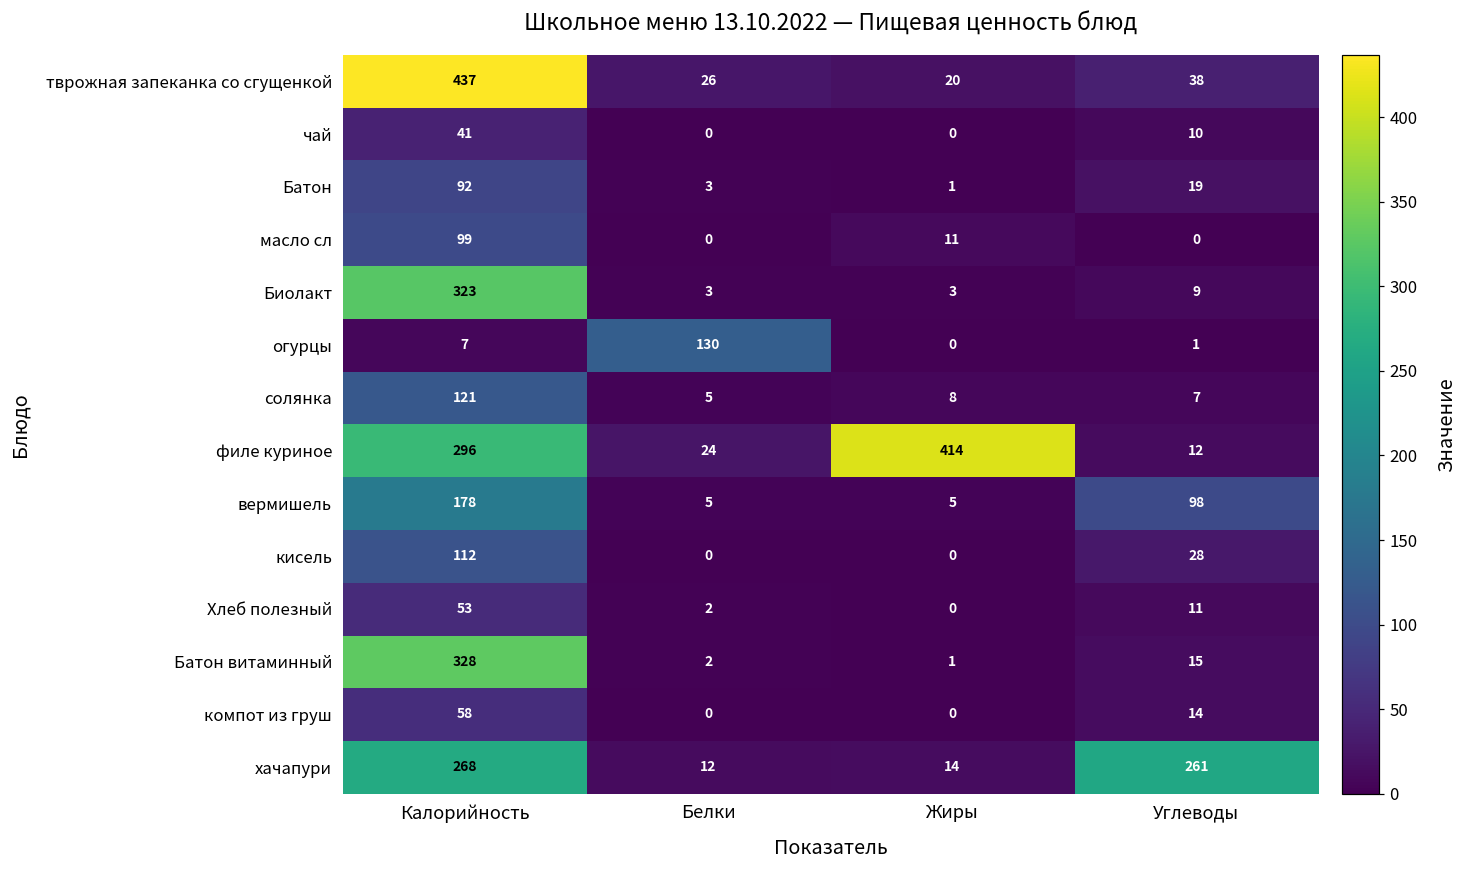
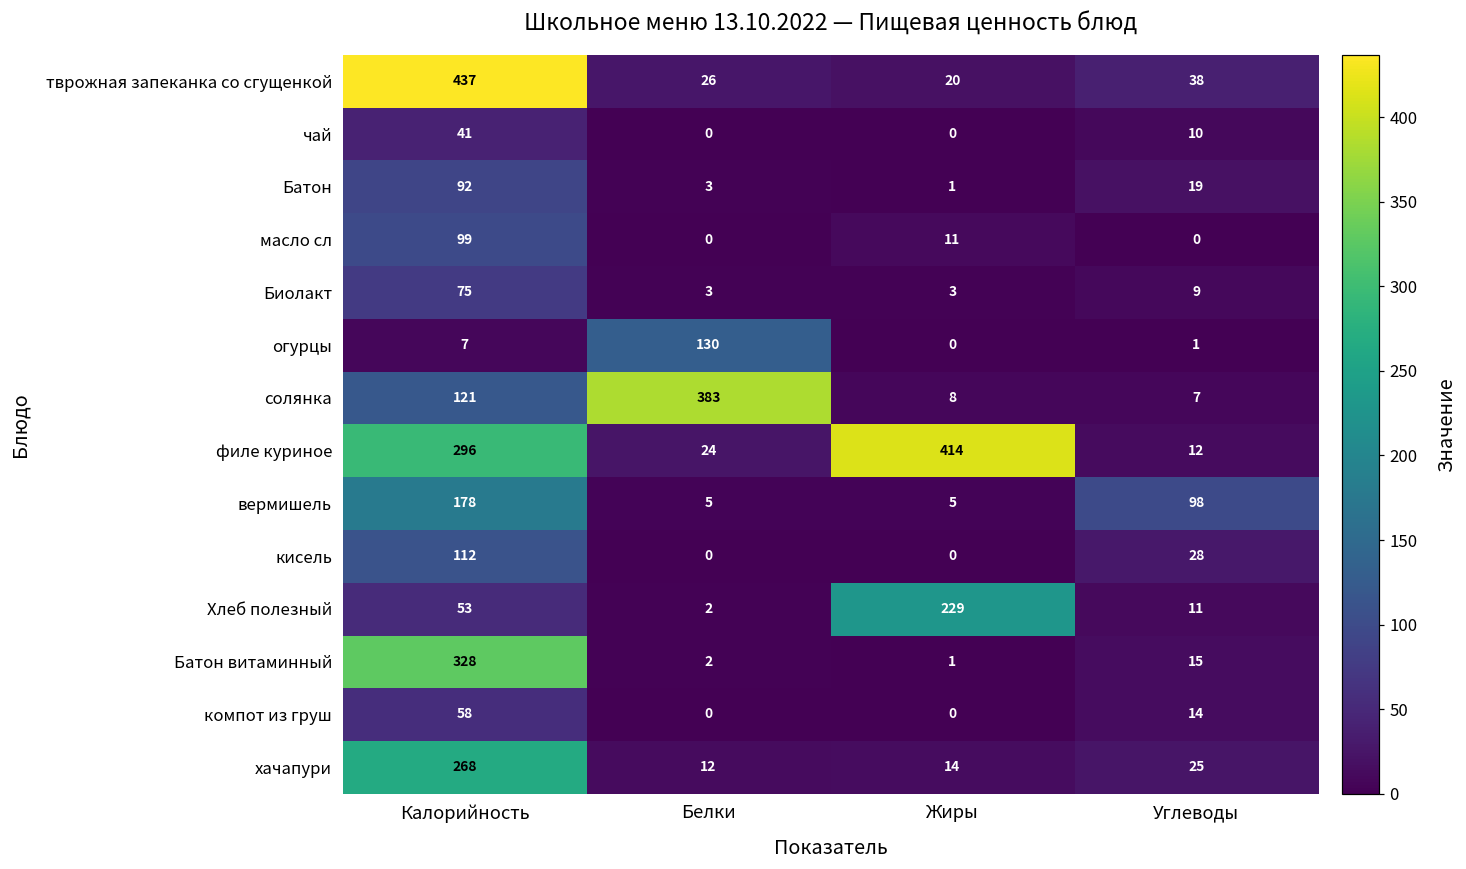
  {
    "тврожная запеканка со сгущенкой": {
      "Калорийность": 437,
      "Белки": 26,
      "Жиры": 20,
      "Углеводы": 38
    },
    "чай": {
      "Калорийность": 41,
      "Белки": 0,
      "Жиры": 0,
      "Углеводы": 10
    },
    "Батон": {
      "Калорийность": 92,
      "Белки": 3,
      "Жиры": 1,
      "Углеводы": 19
    },
    "масло сл": {
      "Калорийность": 99,
      "Белки": 0,
      "Жиры": 11,
      "Углеводы": 0
    },
    "Биолакт": {
-     "Калорийность": 323,
+     "Калорийность": 75,
      "Белки": 3,
      "Жиры": 3,
      "Углеводы": 9
    },
    "огурцы": {
      "Калорийность": 7,
      "Белки": 130,
      "Жиры": 0,
      "Углеводы": 1
    },
    "солянка": {
      "Калорийность": 121,
-     "Белки": 5,
+     "Белки": 383,
      "Жиры": 8,
      "Углеводы": 7
    },
    "филе куриное": {
      "Калорийность": 296,
      "Белки": 24,
      "Жиры": 414,
      "Углеводы": 12
    },
    "вермишель": {
      "Калорийность": 178,
      "Белки": 5,
      "Жиры": 5,
      "Углеводы": 98
    },
    "кисель": {
      "Калорийность": 112,
      "Белки": 0,
      "Жиры": 0,
      "Углеводы": 28
    },
    "Хлеб полезный": {
      "Калорийность": 53,
      "Белки": 2,
-     "Жиры": 0,
+     "Жиры": 229,
      "Углеводы": 11
    },
    "Батон витаминный": {
      "Калорийность": 328,
      "Белки": 2,
      "Жиры": 1,
      "Углеводы": 15
    },
    "компот из груш": {
      "Калорийность": 58,
      "Белки": 0,
      "Жиры": 0,
      "Углеводы": 14
    },
    "хачапури": {
      "Калорийность": 268,
      "Белки": 12,
      "Жиры": 14,
-     "Углеводы": 261
+     "Углеводы": 25
    }
  }
